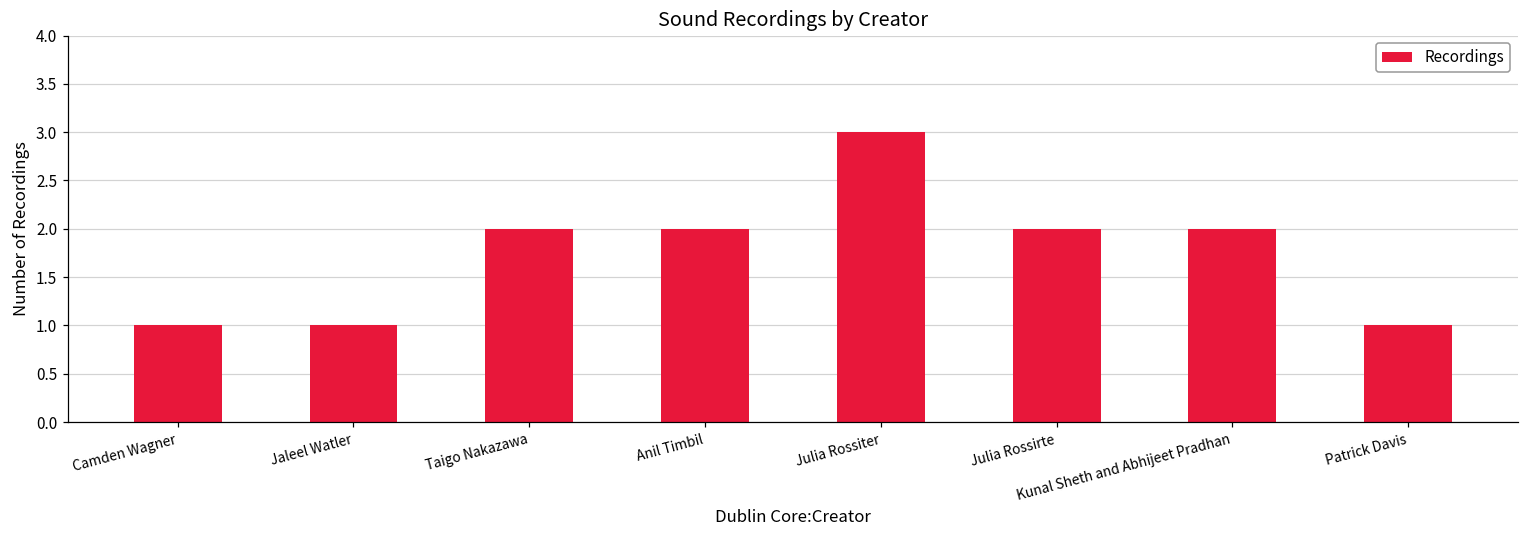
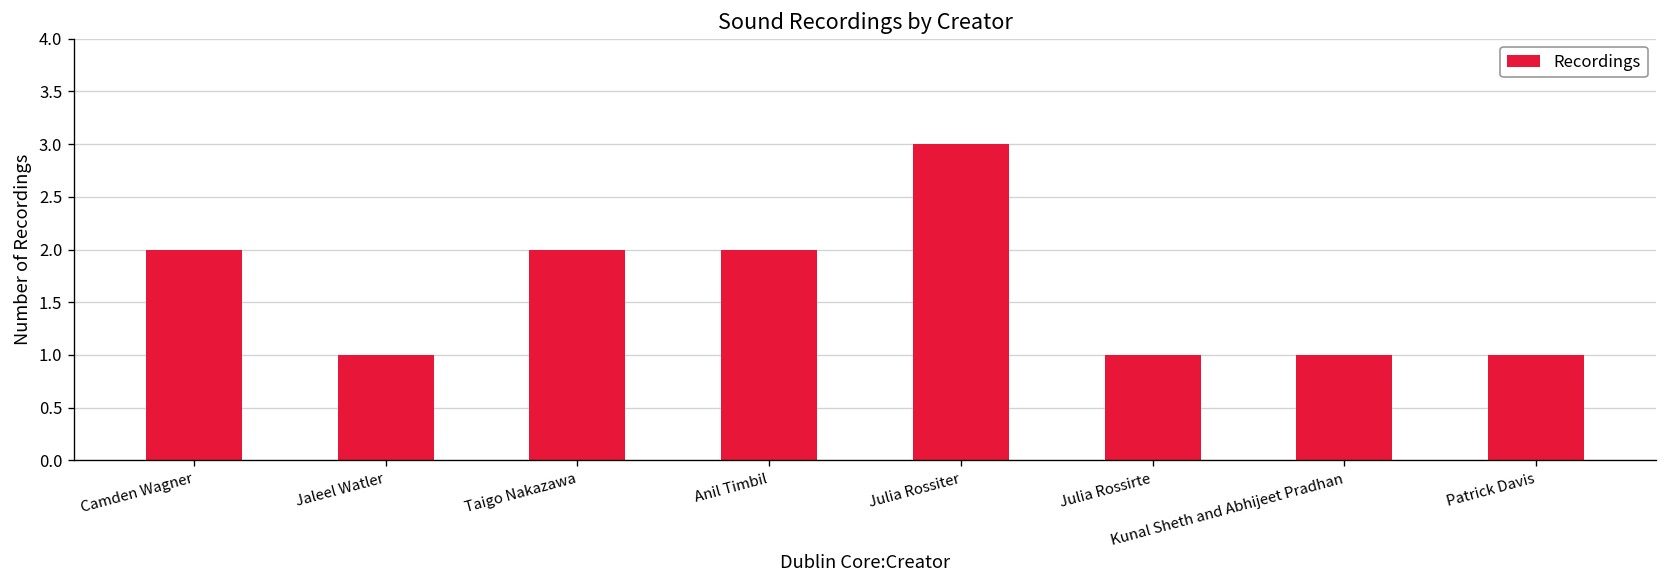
  {
-   "Camden Wagner": 1,
+   "Camden Wagner": 2,
    "Jaleel Watler": 1,
    "Taigo Nakazawa": 2,
    "Anil Timbil": 2,
    "Julia Rossiter": 3,
-   "Julia Rossirte": 2,
-   "Kunal Sheth and Abhijeet Pradhan": 2,
+   "Julia Rossirte": 1,
+   "Kunal Sheth and Abhijeet Pradhan": 1,
    "Patrick Davis": 1
  }
